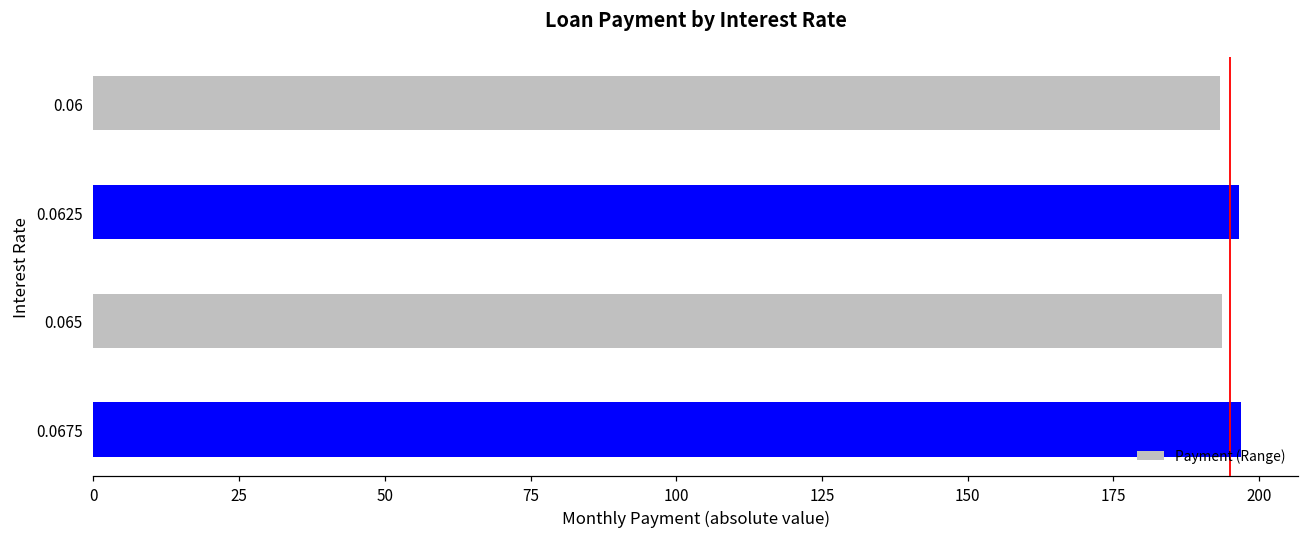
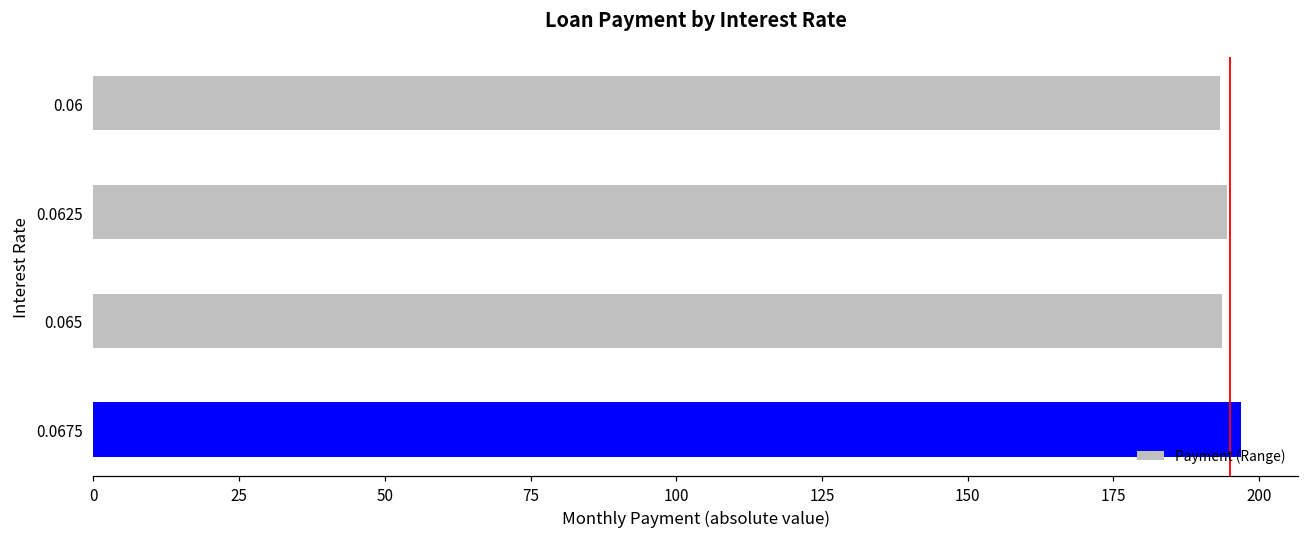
  {
    "0.06": 193,
-   "0.0625": 197,
+   "0.0625": 194,
    "0.065": 194,
    "0.0675": 197
  }
